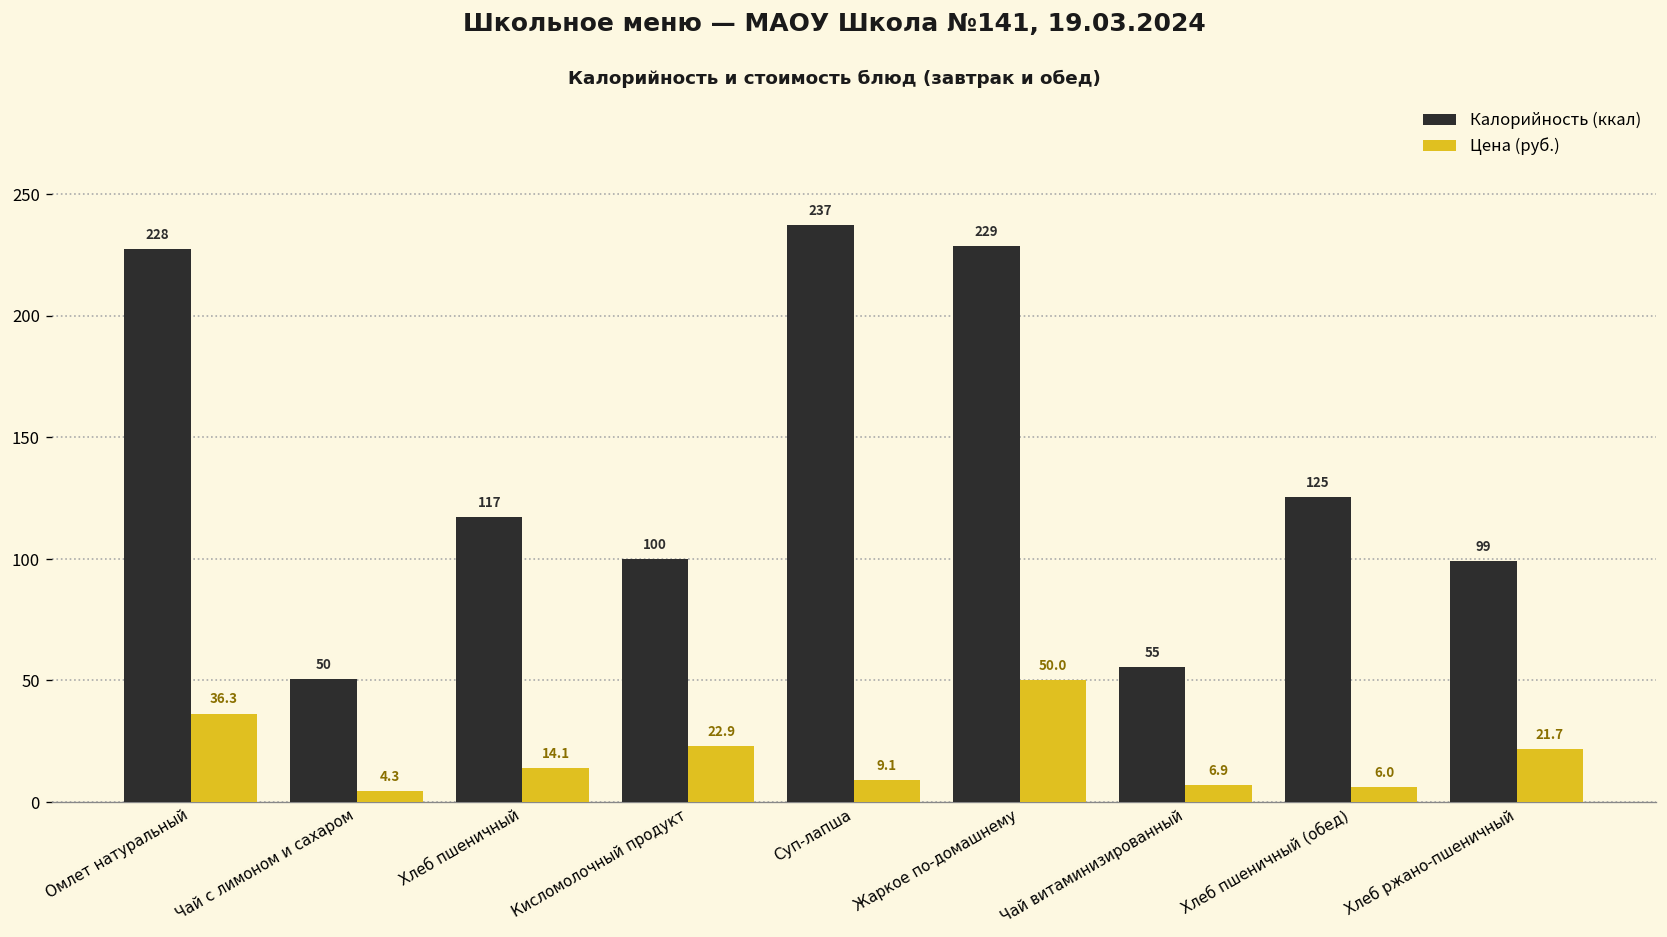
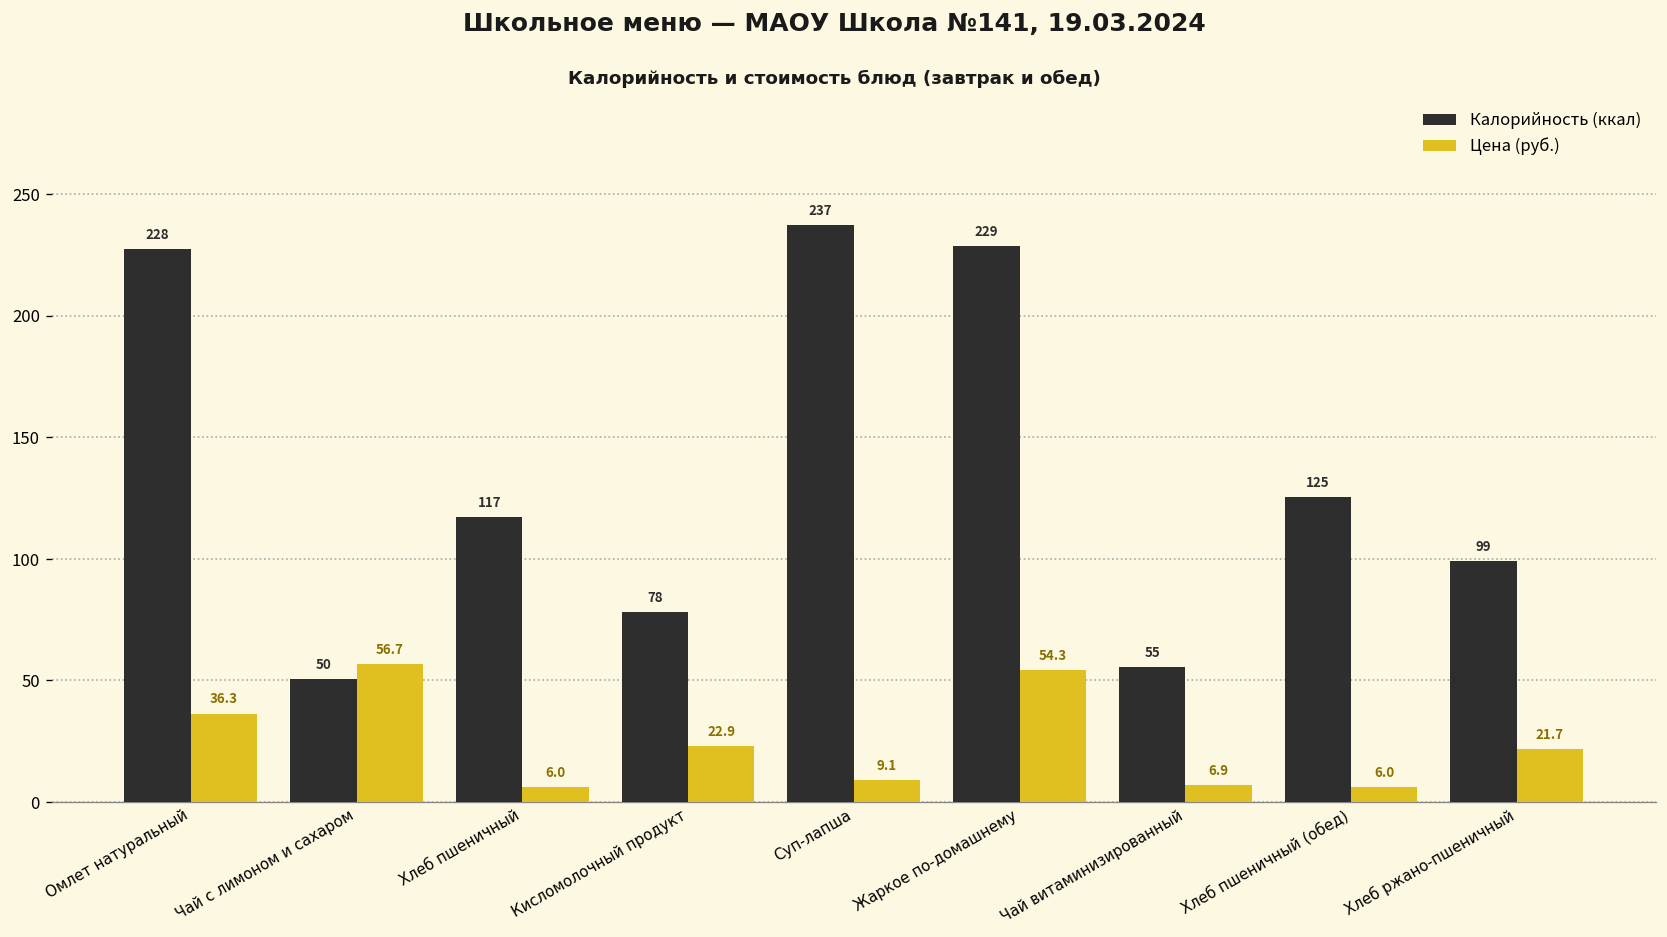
  {
    "Калорийность (ккал)": {
      "Омлет натуральный": 228,
      "Чай с лимоном и сахаром": 50,
      "Хлеб пшеничный": 117,
-     "Кисломолочный продукт": 100,
+     "Кисломолочный продукт": 78,
      "Суп-лапша": 237,
      "Жаркое по-домашнему": 229,
      "Чай витаминизированный": 55,
      "Хлеб пшеничный (обед)": 125,
      "Хлеб ржано-пшеничный": 99
    },
    "Цена (руб.)": {
      "Омлет натуральный": 36.3,
-     "Чай с лимоном и сахаром": 4.3,
-     "Хлеб пшеничный": 14.1,
+     "Чай с лимоном и сахаром": 56.7,
+     "Хлеб пшеничный": 6.0,
      "Кисломолочный продукт": 22.9,
      "Суп-лапша": 9.1,
-     "Жаркое по-домашнему": 50.0,
+     "Жаркое по-домашнему": 54.3,
      "Чай витаминизированный": 6.9,
      "Хлеб пшеничный (обед)": 6.0,
      "Хлеб ржано-пшеничный": 21.7
    }
  }
